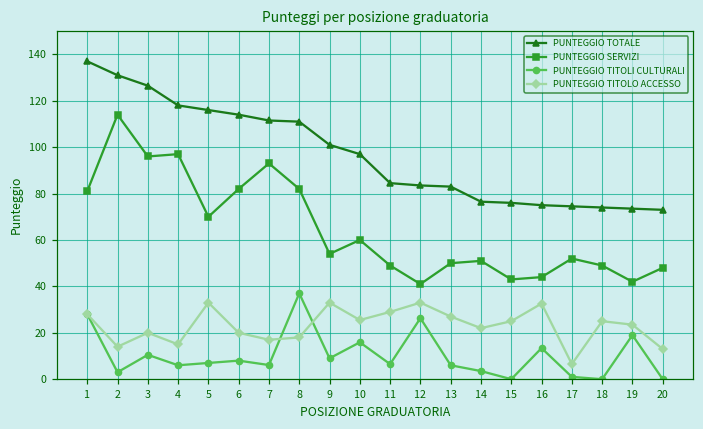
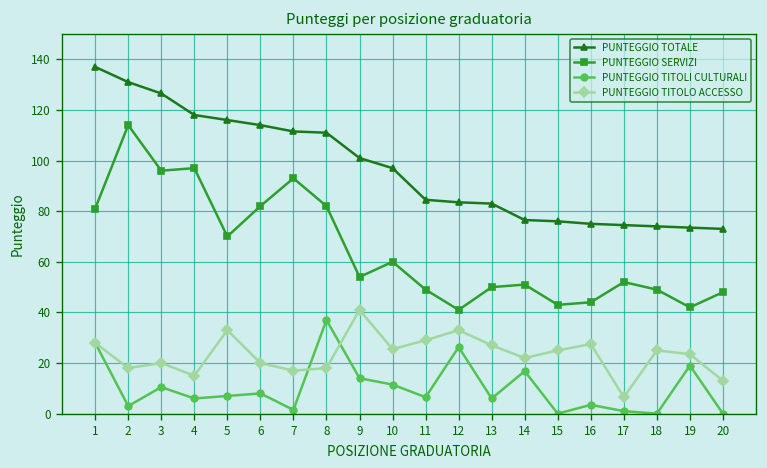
  {
    "PUNTEGGIO TITOLI CULTURALI": {
      "2": 3,
      "3": 11,
      "4": 6,
      "5": 7,
      "6": 8,
-     "7": 6,
+     "7": 2,
      "8": 37,
-     "9": 9,
-     "10": 16,
+     "9": 14,
+     "10": 12,
      "11": 7,
      "12": 26,
      "13": 6,
-     "14": 4,
+     "14": 17,
      "15": 0,
-     "16": 13,
+     "16": 4,
      "17": 1,
      "18": 0,
      "19": 19,
      "20": 0
    },
    "PUNTEGGIO TITOLO ACCESSO": {
-     "2": 14,
+     "2": 18,
      "3": 20,
      "4": 15,
      "5": 33,
      "6": 20,
      "7": 17,
      "8": 18,
-     "9": 33,
+     "9": 41,
      "10": 26,
      "11": 29,
      "12": 33,
      "13": 27,
      "14": 22,
      "15": 25,
-     "16": 33,
+     "16": 28,
      "17": 7,
      "18": 25,
      "19": 24,
      "20": 13
    }
  }
